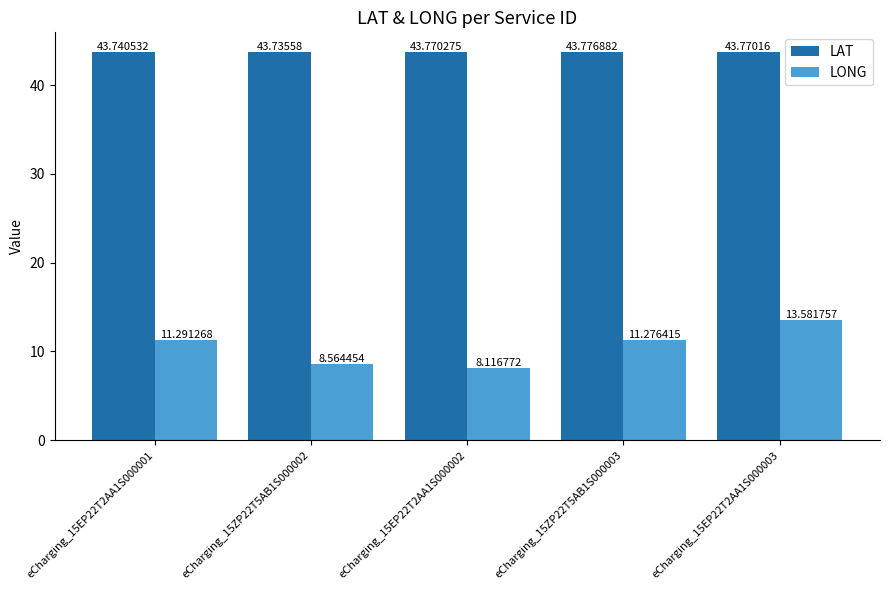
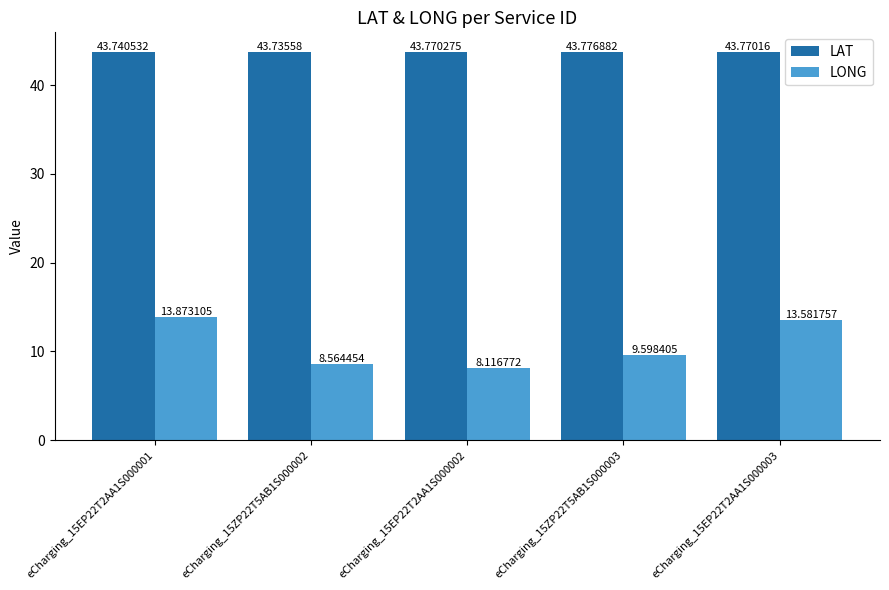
  {
    "LAT": {
      "eCharging_15EP22T2AA1S000001": 43.740532,
      "eCharging_15ZP22T5AB1S000002": 43.73558,
      "eCharging_15EP22T2AA1S000002": 43.770275,
      "eCharging_15ZP22T5AB1S000003": 43.776882,
      "eCharging_15EP22T2AA1S000003": 43.77016
    },
    "LONG": {
-     "eCharging_15EP22T2AA1S000001": 11.291268,
+     "eCharging_15EP22T2AA1S000001": 13.873105,
      "eCharging_15ZP22T5AB1S000002": 8.564454,
      "eCharging_15EP22T2AA1S000002": 8.116772,
-     "eCharging_15ZP22T5AB1S000003": 11.276415,
+     "eCharging_15ZP22T5AB1S000003": 9.598405,
      "eCharging_15EP22T2AA1S000003": 13.581757
    }
  }
